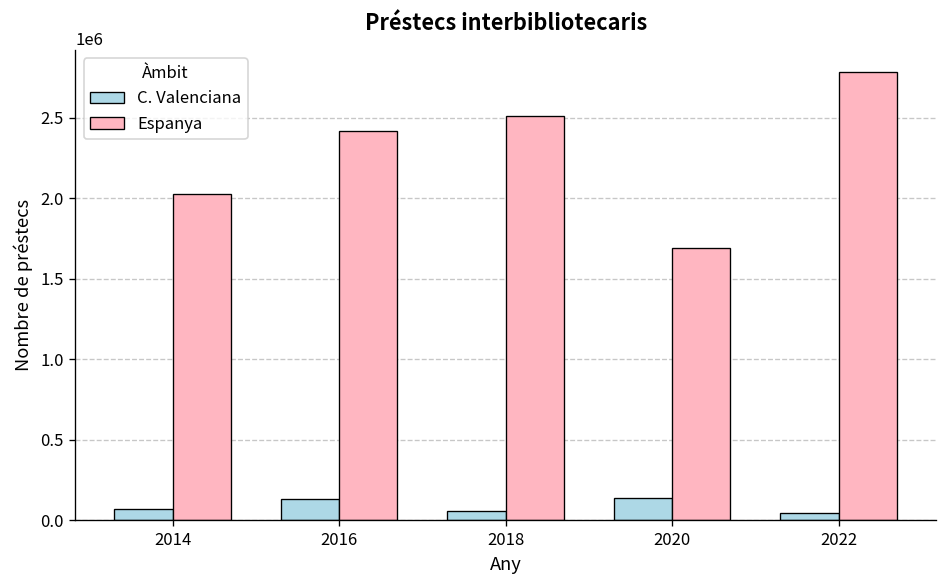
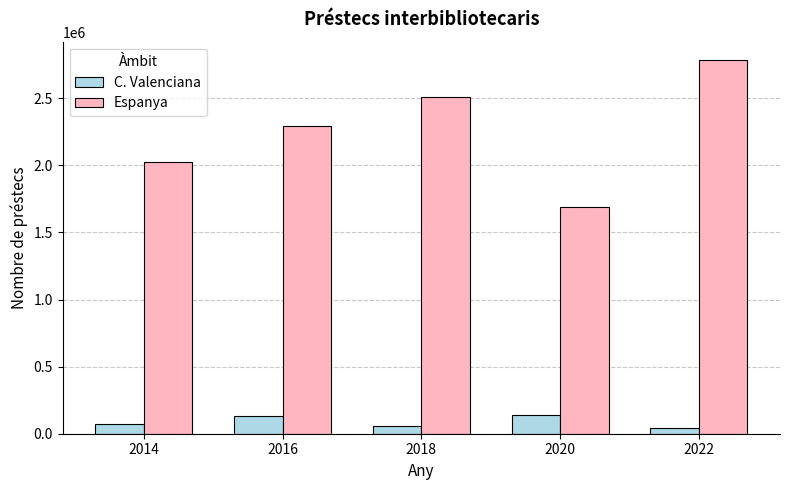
  {
    "C. Valenciana": {
      "2014": 70000,
      "2016": 130000,
      "2018": 60000,
      "2020": 140000,
      "2022": 40000
    },
    "Espanya": {
      "2014": 2030000,
-     "2016": 2420000,
+     "2016": 2300000,
      "2018": 2510000,
      "2020": 1690000,
      "2022": 2780000
    }
  }
